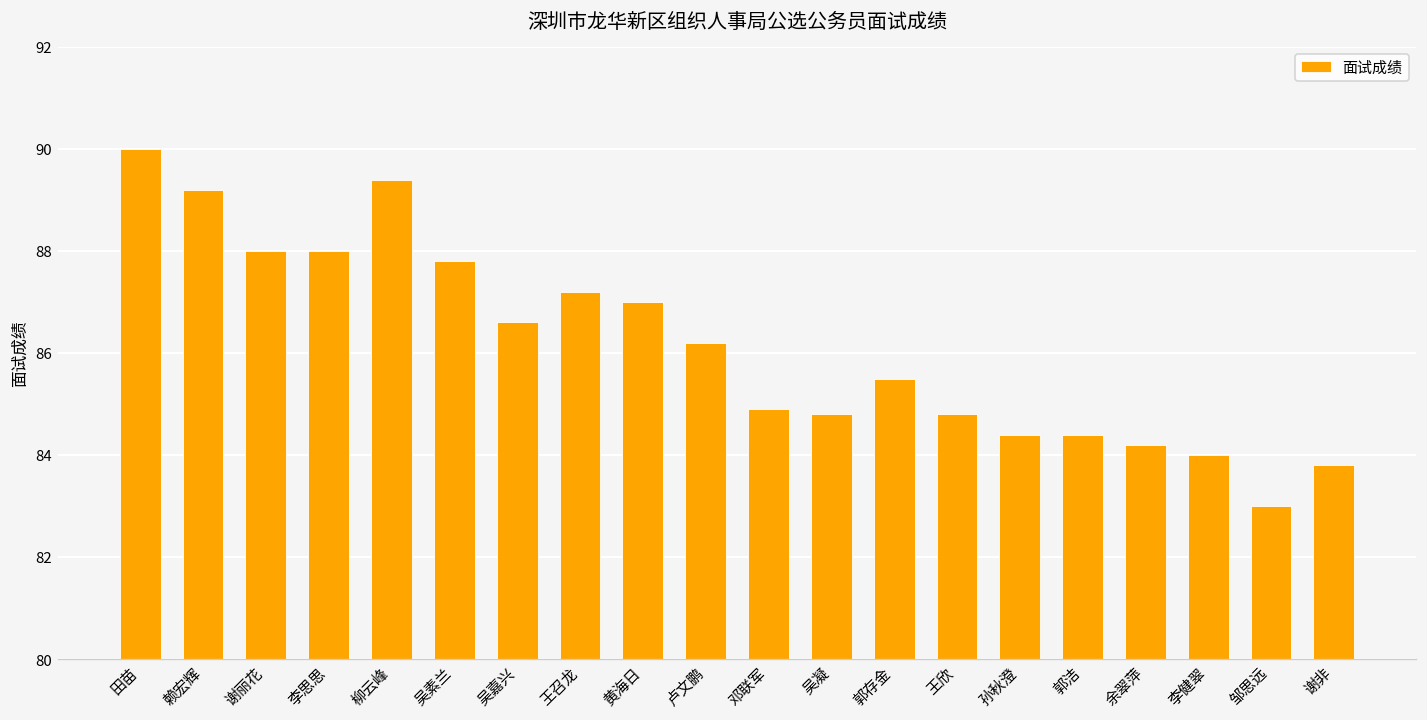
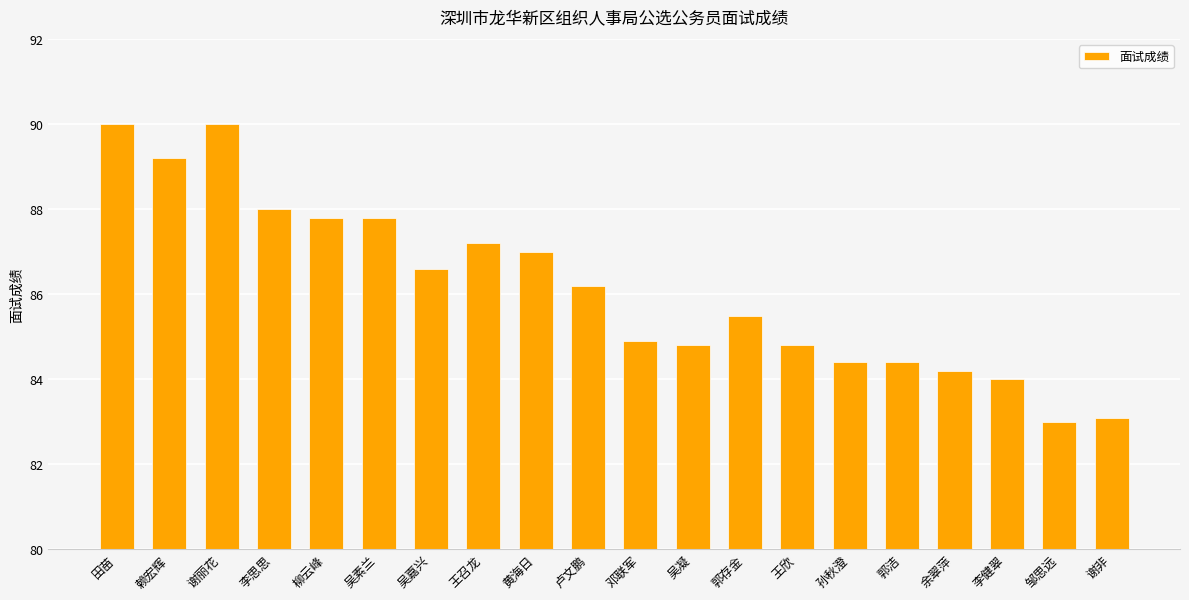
  {
    "田苗": 90.0,
    "赖宏辉": 89.2,
-   "谢丽花": 88,
+   "谢丽花": 90,
    "李思思": 88.0,
-   "柳云峰": 89.4,
+   "柳云峰": 87.8,
    "吴素兰": 87.8,
    "吴嘉兴": 86.6,
    "王召龙": 87.2,
    "黄海日": 87.0,
    "卢文鹏": 86.2,
    "邓联军": 84.9,
    "吴凝": 84.8,
    "郭存金": 85.5,
    "王欣": 84.8,
    "孙秋澄": 84.4,
    "郭洁": 84.4,
    "余翠萍": 84.2,
    "李健翠": 84.0,
    "邹思远": 83.0,
-   "谢非": 83.8
+   "谢非": 83.1
  }
